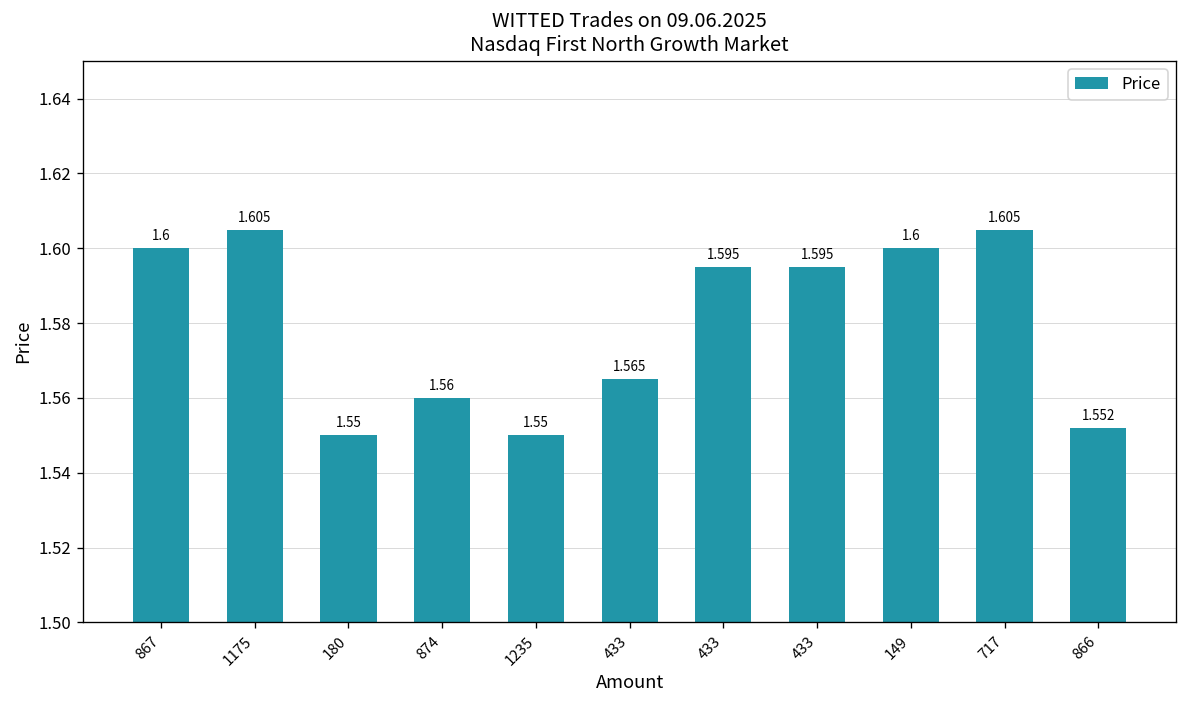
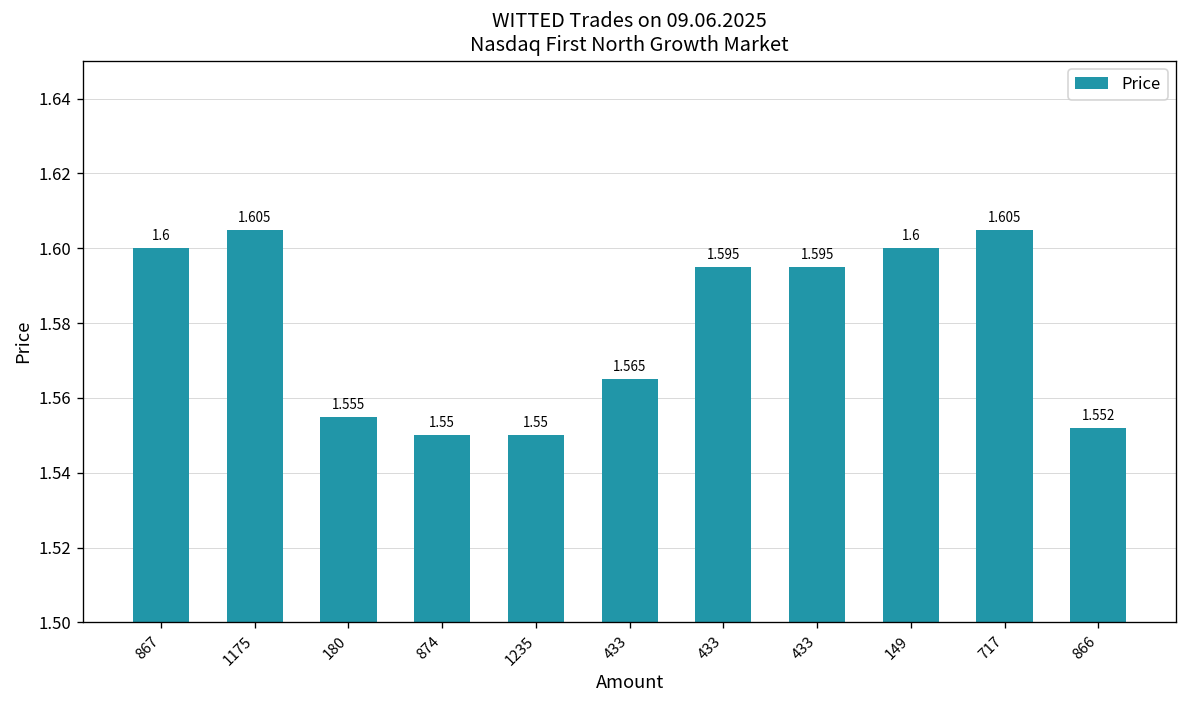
  {
    "867": 1.6,
    "1175": 1.605,
-   "180": 1.55,
-   "874": 1.56,
+   "180": 1.555,
+   "874": 1.55,
    "1235": 1.55,
    "149": 1.6,
    "717": 1.605,
    "866": 1.552
  }
